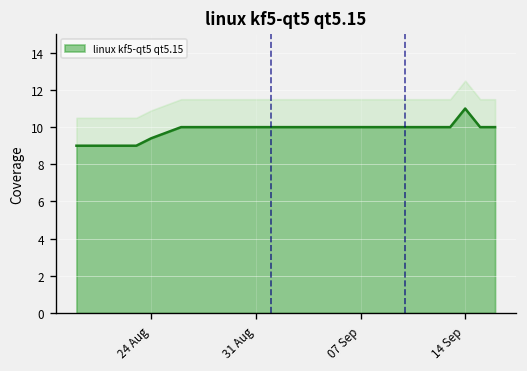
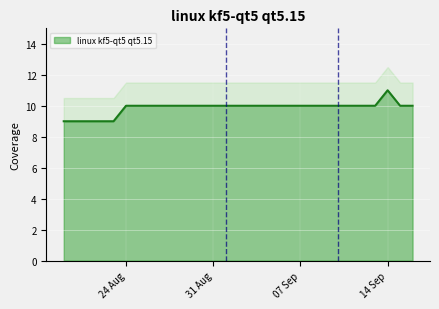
  {
    "linux kf5-qt5 qt5.15": {
-     "24 Aug": 9.4,
+     "24 Aug": 10.0,
      "07 Sep": 10.0,
      "14 Sep": 11.0
    }
  }
